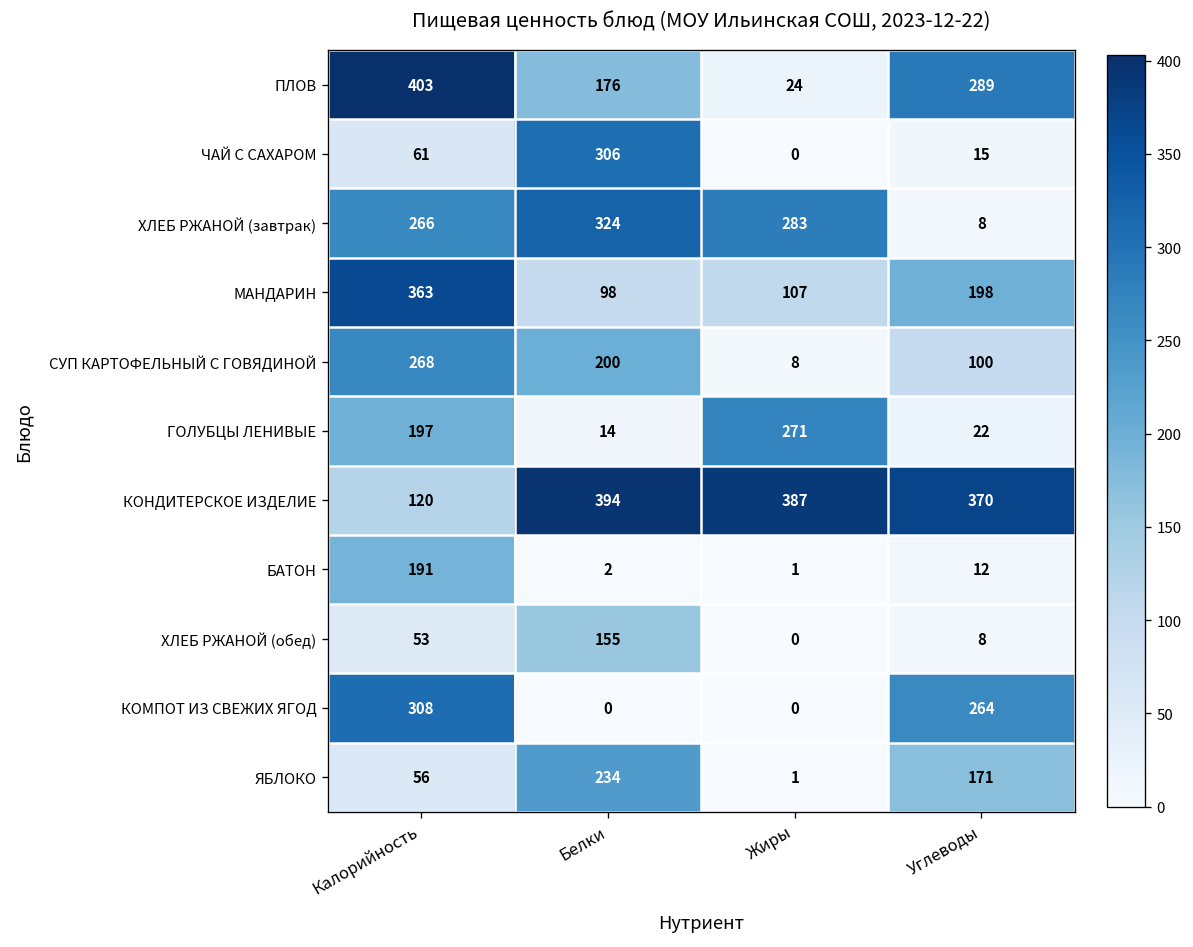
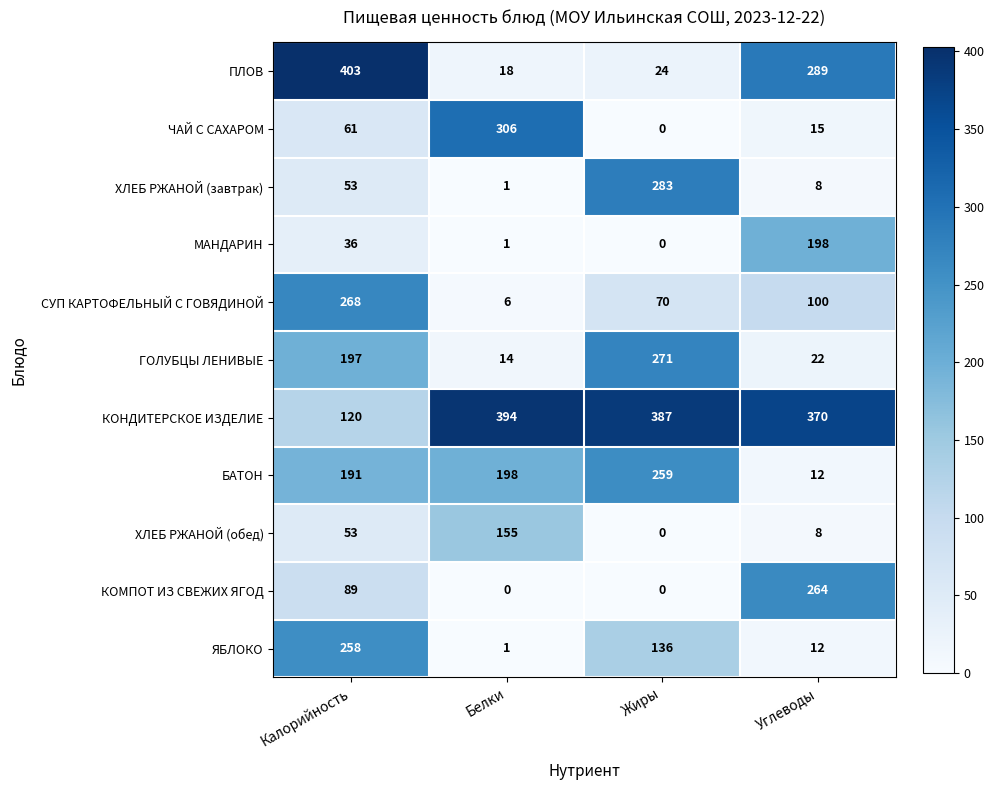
  {
    "ПЛОВ": {
      "Калорийность": 403,
-     "Белки": 176,
+     "Белки": 18,
      "Жиры": 24,
      "Углеводы": 289
    },
    "ЧАЙ С САХАРОМ": {
      "Калорийность": 61,
      "Белки": 306,
      "Жиры": 0,
      "Углеводы": 15
    },
    "ХЛЕБ РЖАНОЙ (завтрак)": {
-     "Калорийность": 266,
-     "Белки": 324,
+     "Калорийность": 53,
+     "Белки": 1,
      "Жиры": 283,
      "Углеводы": 8
    },
    "МАНДАРИН": {
-     "Калорийность": 363,
-     "Белки": 98,
-     "Жиры": 107,
+     "Калорийность": 36,
+     "Белки": 1,
+     "Жиры": 0,
      "Углеводы": 198
    },
    "СУП КАРТОФЕЛЬНЫЙ С ГОВЯДИНОЙ": {
      "Калорийность": 268,
-     "Белки": 200,
-     "Жиры": 8,
+     "Белки": 6,
+     "Жиры": 70,
      "Углеводы": 100
    },
    "ГОЛУБЦЫ ЛЕНИВЫЕ": {
      "Калорийность": 197,
      "Белки": 14,
      "Жиры": 271,
      "Углеводы": 22
    },
    "КОНДИТЕРСКОЕ ИЗДЕЛИЕ": {
      "Калорийность": 120,
      "Белки": 394,
      "Жиры": 387,
      "Углеводы": 370
    },
    "БАТОН": {
      "Калорийность": 191,
-     "Белки": 2,
-     "Жиры": 1,
+     "Белки": 198,
+     "Жиры": 259,
      "Углеводы": 12
    },
    "ХЛЕБ РЖАНОЙ (обед)": {
      "Калорийность": 53,
      "Белки": 155,
      "Жиры": 0,
      "Углеводы": 8
    },
    "КОМПОТ ИЗ СВЕЖИХ ЯГОД": {
-     "Калорийность": 308,
+     "Калорийность": 89,
      "Белки": 0,
      "Жиры": 0,
      "Углеводы": 264
    },
    "ЯБЛОКО": {
-     "Калорийность": 56,
-     "Белки": 234,
-     "Жиры": 1,
-     "Углеводы": 171
+     "Калорийность": 258,
+     "Белки": 1,
+     "Жиры": 136,
+     "Углеводы": 12
    }
  }
